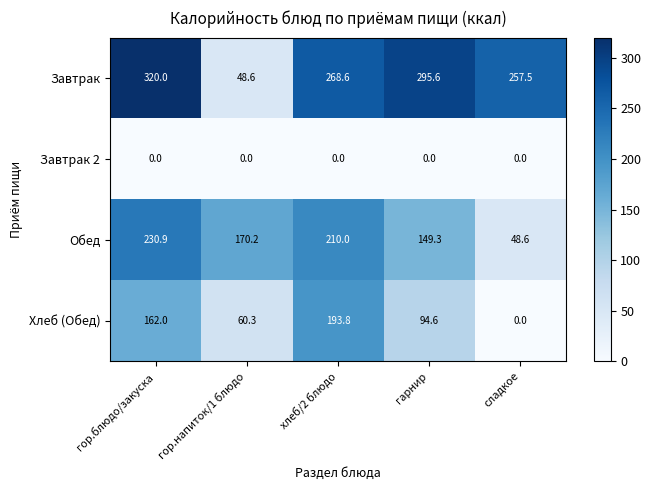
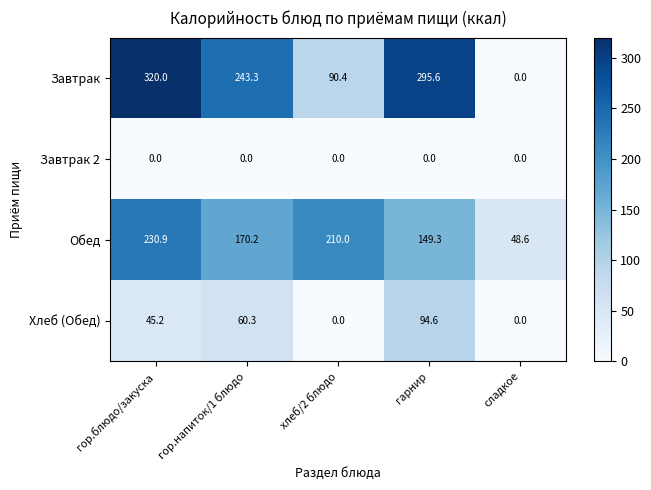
  {
    "Завтрак": {
      "гор.блюдо/закуска": 320.0,
-     "гор.напиток/1 блюдо": 48.6,
-     "хлеб/2 блюдо": 268.6,
+     "гор.напиток/1 блюдо": 243.3,
+     "хлеб/2 блюдо": 90.4,
      "гарнир": 295.6,
-     "сладкое": 257.5
+     "сладкое": 0.0
    },
    "Завтрак 2": {
      "гор.блюдо/закуска": 0.0,
      "гор.напиток/1 блюдо": 0.0,
      "хлеб/2 блюдо": 0.0,
      "гарнир": 0.0,
      "сладкое": 0.0
    },
    "Обед": {
      "гор.блюдо/закуска": 230.9,
      "гор.напиток/1 блюдо": 170.2,
      "хлеб/2 блюдо": 210.0,
      "гарнир": 149.3,
      "сладкое": 48.6
    },
    "Хлеб (Обед)": {
-     "гор.блюдо/закуска": 162.0,
+     "гор.блюдо/закуска": 45.2,
      "гор.напиток/1 блюдо": 60.3,
-     "хлеб/2 блюдо": 193.8,
+     "хлеб/2 блюдо": 0.0,
      "гарнир": 94.6,
      "сладкое": 0.0
    }
  }
